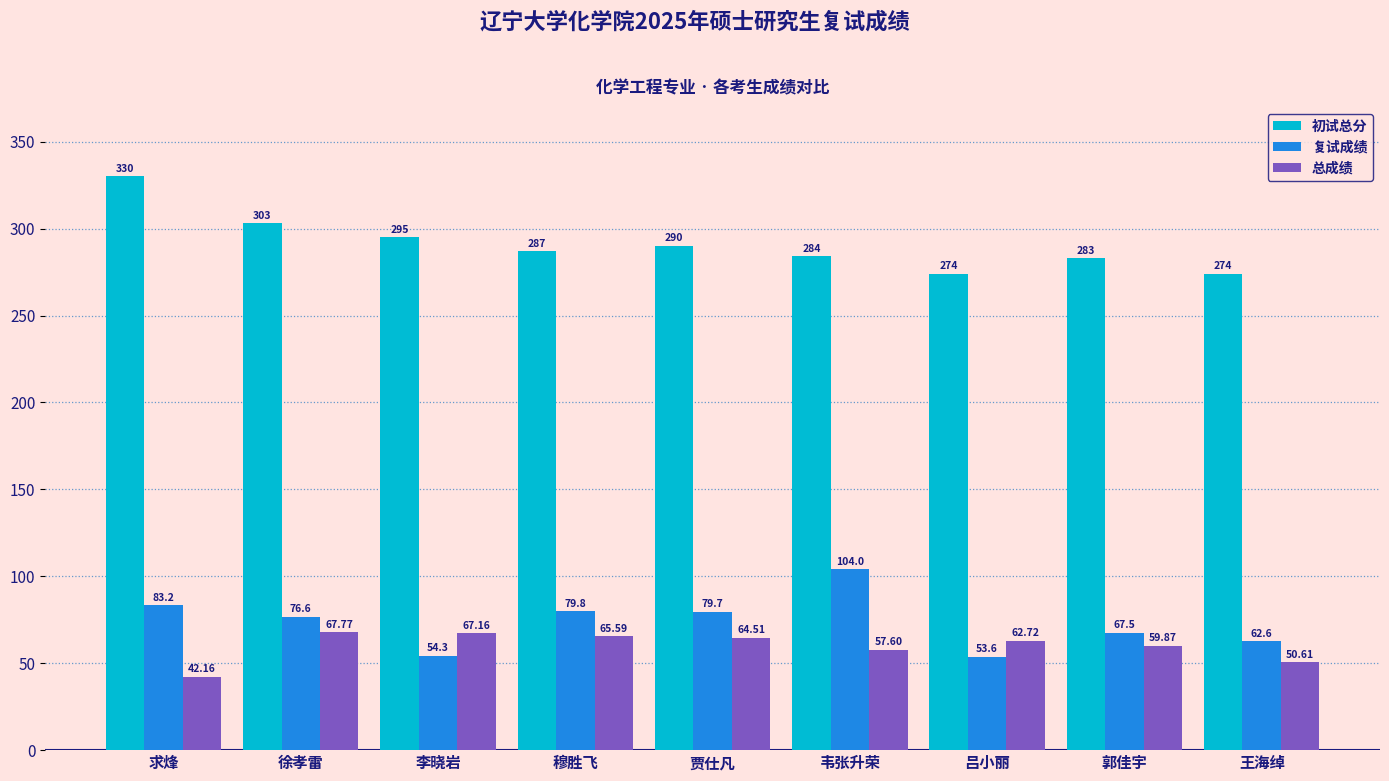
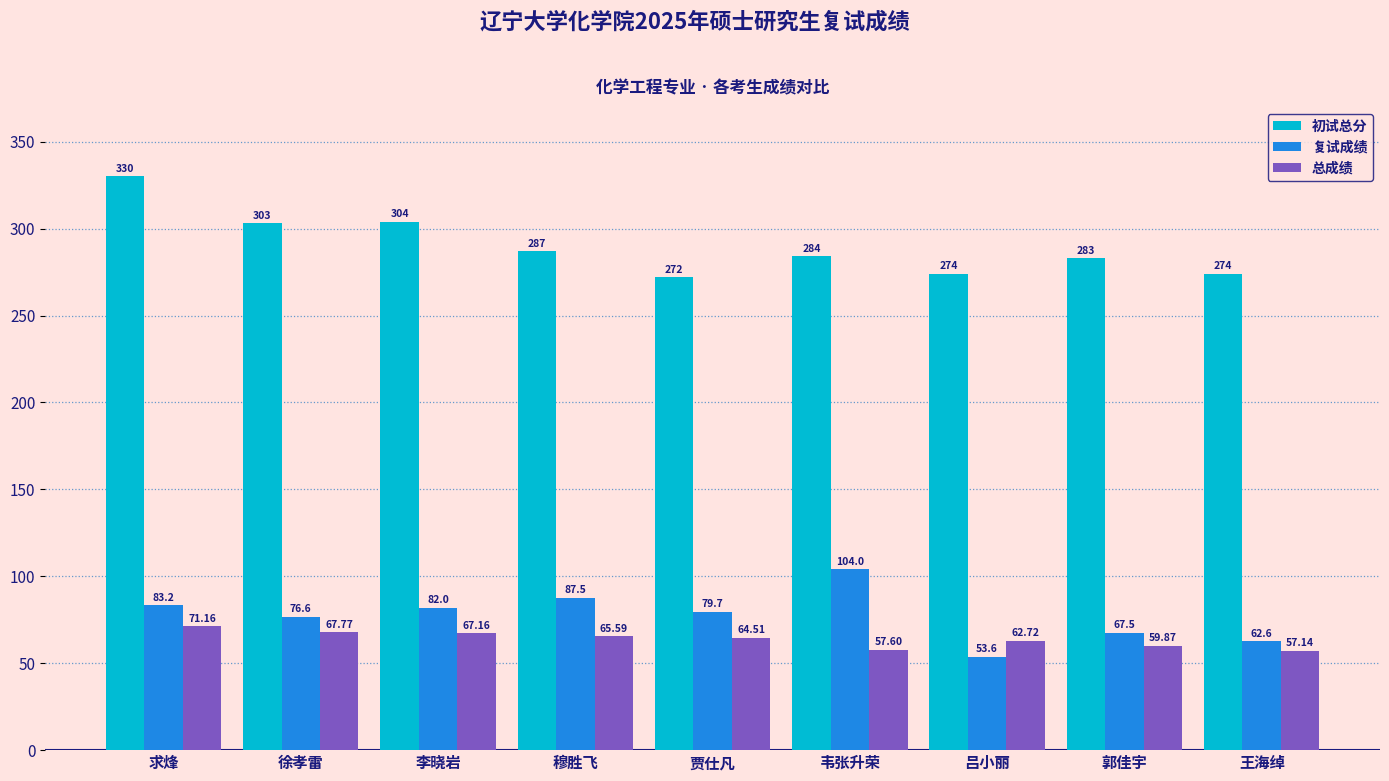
  {
    "初试总分": {
      "求烽": 330,
      "徐孝雷": 303,
-     "李晓岩": 295,
+     "李晓岩": 304,
      "穆胜飞": 287,
-     "贾仕凡": 290,
+     "贾仕凡": 272,
      "韦张升荣": 284,
      "吕小丽": 274,
      "郭佳宇": 283,
      "王海绰": 274
    },
    "复试成绩": {
      "求烽": 83.2,
      "徐孝雷": 76.6,
-     "李晓岩": 54.3,
-     "穆胜飞": 79.8,
+     "李晓岩": 82.0,
+     "穆胜飞": 87.5,
      "贾仕凡": 79.7,
      "韦张升荣": 104.0,
      "吕小丽": 53.6,
      "郭佳宇": 67.5,
      "王海绰": 62.6
    },
    "总成绩": {
-     "求烽": 42.16,
+     "求烽": 71.16,
      "徐孝雷": 67.77,
      "李晓岩": 67.16,
      "穆胜飞": 65.59,
      "贾仕凡": 64.51,
      "韦张升荣": 57.60,
      "吕小丽": 62.72,
      "郭佳宇": 59.87,
-     "王海绰": 50.61
+     "王海绰": 57.14
    }
  }
